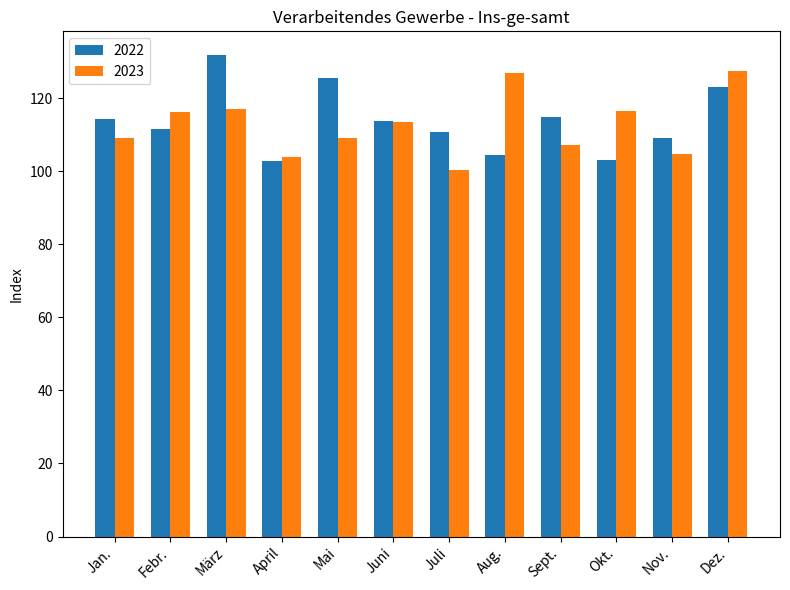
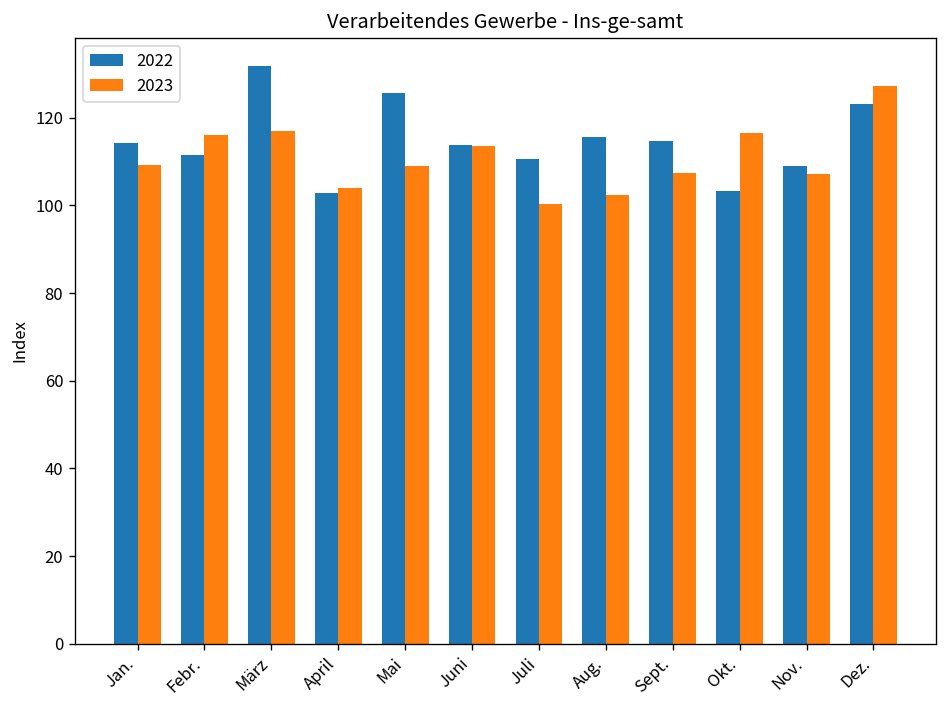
  {
    "2022": {
      "Jan.": 114,
      "Febr.": 112,
      "März": 132,
      "April": 103,
      "Mai": 126,
      "Juni": 114,
      "Juli": 111,
-     "Aug.": 104,
+     "Aug.": 116,
      "Sept.": 115,
      "Okt.": 103,
      "Nov.": 109,
      "Dez.": 123
    },
    "2023": {
      "Jan.": 109,
      "Febr.": 116,
      "März": 117,
      "April": 104,
      "Mai": 109,
      "Juni": 114,
      "Juli": 100,
-     "Aug.": 127,
+     "Aug.": 102,
      "Sept.": 107,
      "Okt.": 117,
-     "Nov.": 105,
+     "Nov.": 107,
      "Dez.": 127
    }
  }
